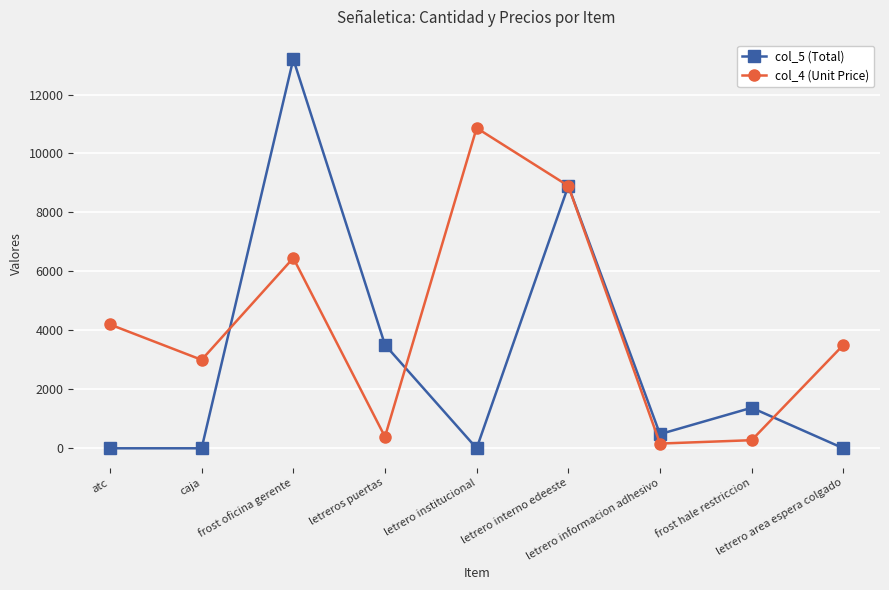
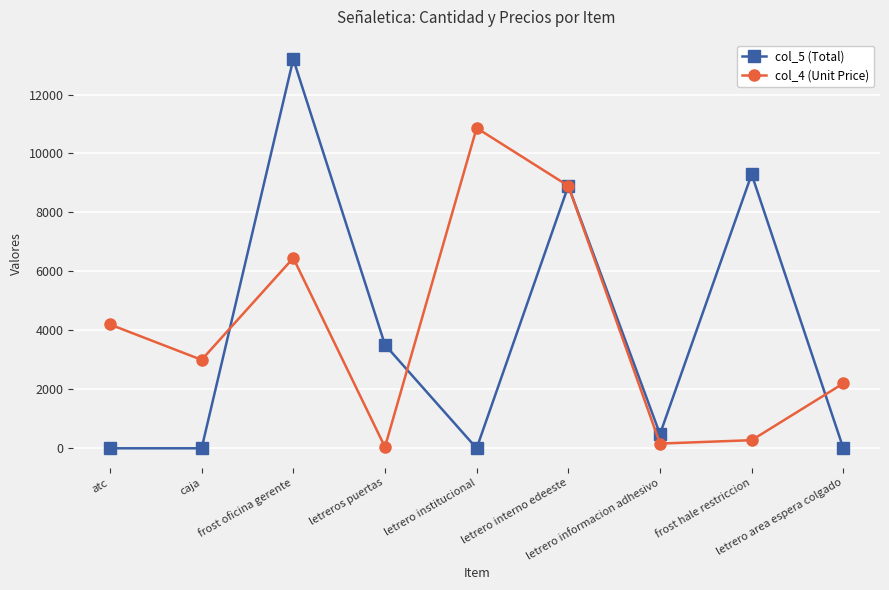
  {
    "col_5 (Total)": {
      "atc": 0,
      "caja": 0,
      "frost oficina gerente": 13200,
      "letreros puertas": 3500,
      "letrero institucional": 0,
      "letrero informacion adhesivo": 500,
-     "frost hale restriccion": 1400,
+     "frost hale restriccion": 9300,
      "letrero area espera colgado": 0
    },
    "col_4 (Unit Price)": {
      "atc": 4200,
      "caja": 3000,
      "frost oficina gerente": 6500,
-     "letreros puertas": 400,
+     "letreros puertas": 0,
      "letrero institucional": 10900,
      "letrero informacion adhesivo": 200,
      "frost hale restriccion": 300,
-     "letrero area espera colgado": 3500
+     "letrero area espera colgado": 2200
    }
  }
